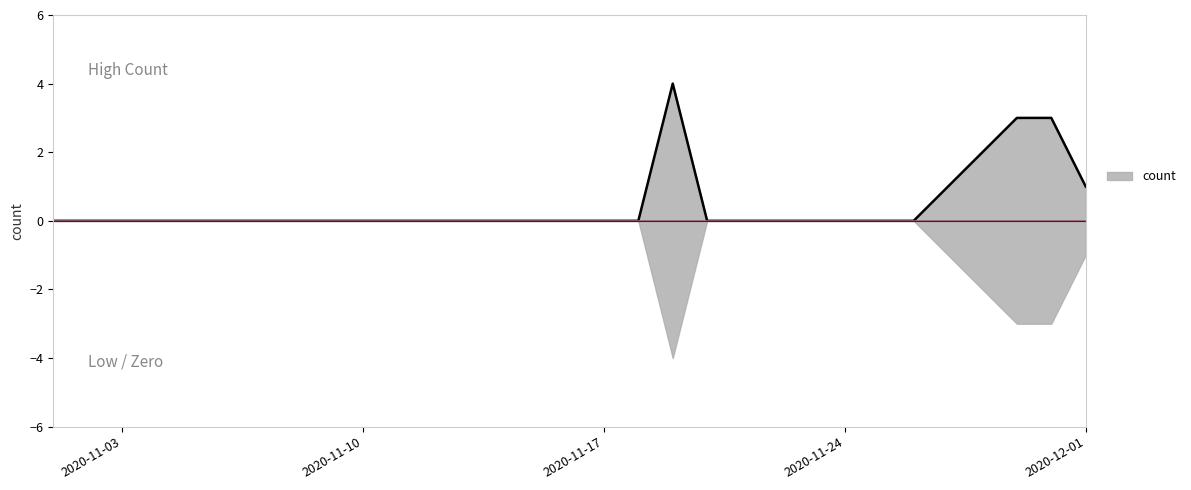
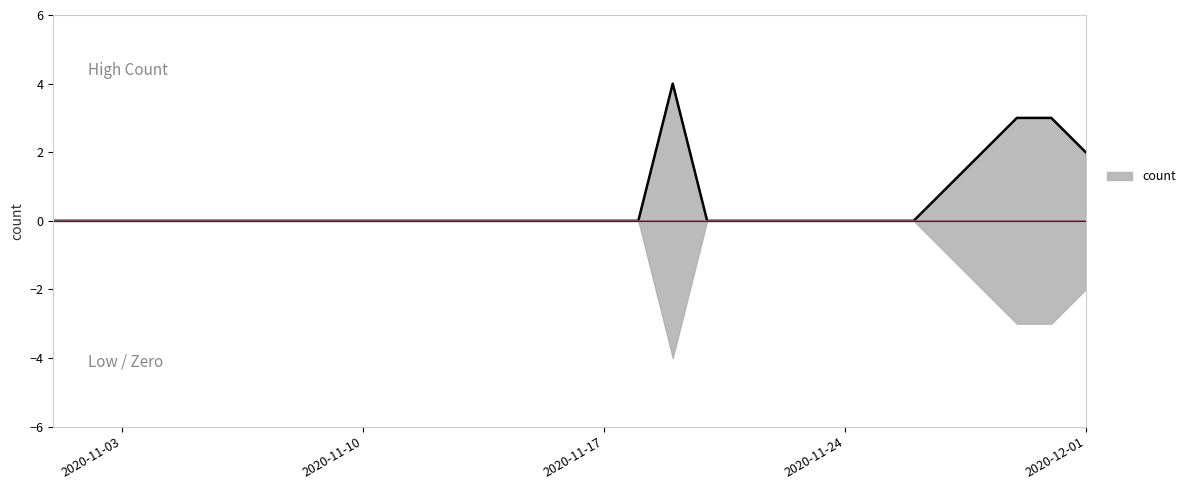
  {
    "2020-11-03": 0,
    "2020-11-10": 0,
    "2020-11-17": 0,
    "2020-11-24": 0,
-   "2020-12-01": 1
+   "2020-12-01": 2
  }
